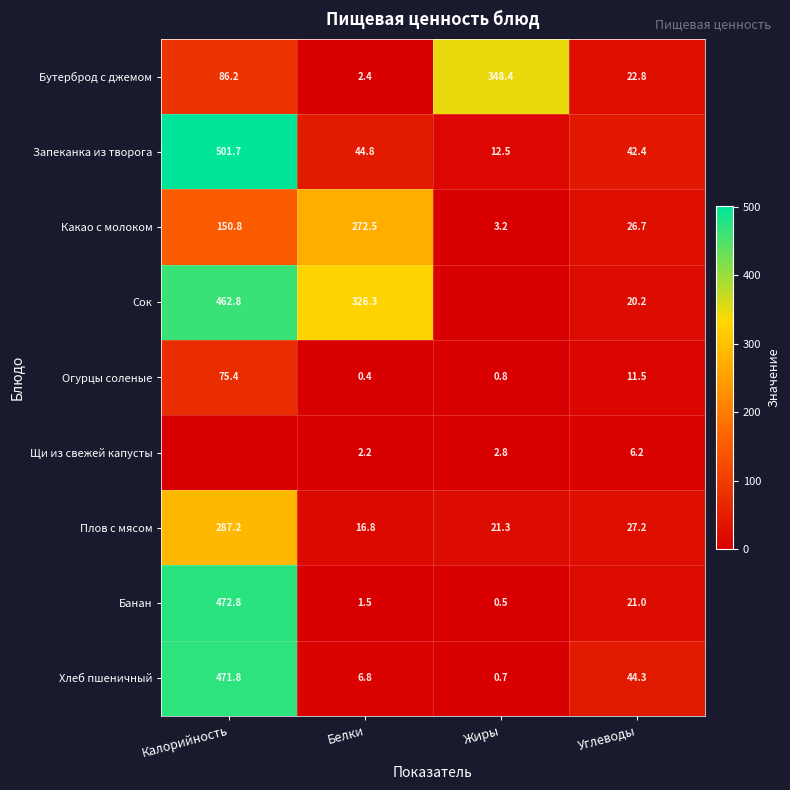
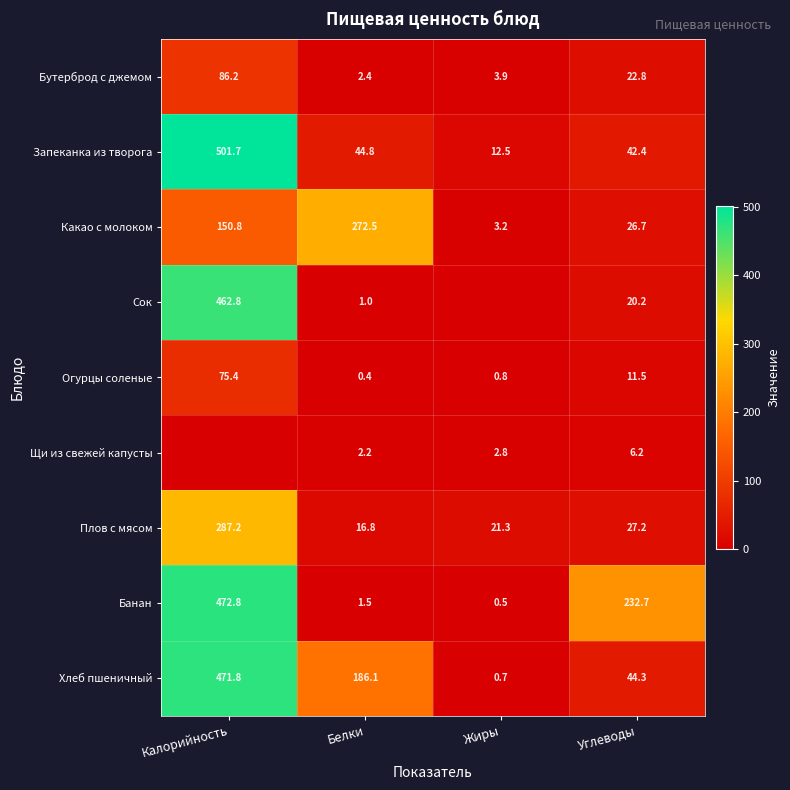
  {
    "Бутерброд с джемом": {
      "Калорийность": 86.2,
      "Белки": 2.4,
-     "Жиры": 348.4,
+     "Жиры": 3.9,
      "Углеводы": 22.8
    },
    "Запеканка из творога": {
      "Калорийность": 501.7,
      "Белки": 44.8,
      "Жиры": 12.5,
      "Углеводы": 42.4
    },
    "Какао с молоком": {
      "Калорийность": 150.8,
      "Белки": 272.5,
      "Жиры": 3.2,
      "Углеводы": 26.7
    },
    "Сок": {
      "Калорийность": 462.8,
-     "Белки": 326.3,
+     "Белки": 1.0,
      "Углеводы": 20.2
    },
    "Огурцы соленые": {
      "Калорийность": 75.4,
      "Белки": 0.4,
      "Жиры": 0.8,
      "Углеводы": 11.5
    },
    "Щи из свежей капусты": {
      "Белки": 2.2,
      "Жиры": 2.8,
      "Углеводы": 6.2
    },
    "Плов с мясом": {
      "Калорийность": 287.2,
      "Белки": 16.8,
      "Жиры": 21.3,
      "Углеводы": 27.2
    },
    "Банан": {
      "Калорийность": 472.8,
      "Белки": 1.5,
      "Жиры": 0.5,
-     "Углеводы": 21.0
+     "Углеводы": 232.7
    },
    "Хлеб пшеничный": {
      "Калорийность": 471.8,
-     "Белки": 6.8,
+     "Белки": 186.1,
      "Жиры": 0.7,
      "Углеводы": 44.3
    }
  }
